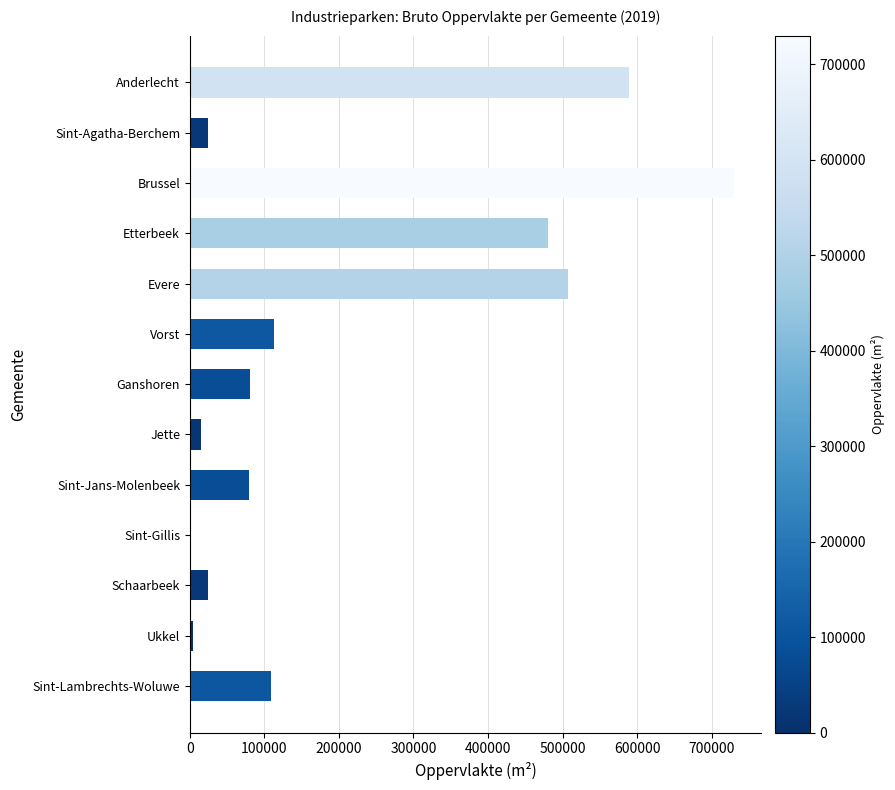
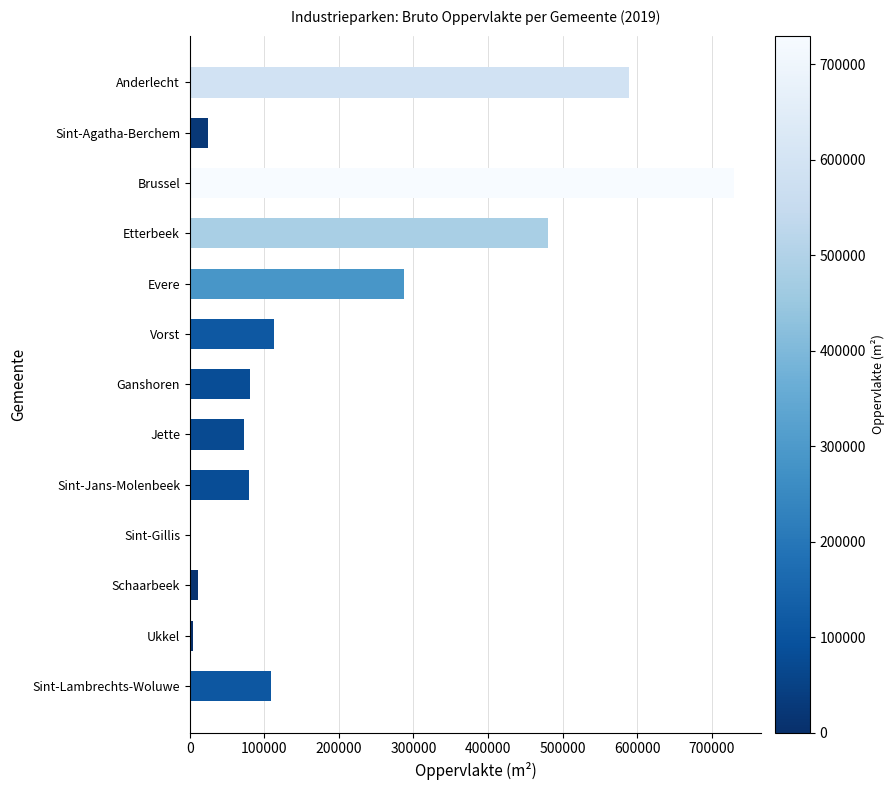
  {
    "Anderlecht": 590000,
    "Sint-Agatha-Berchem": 20000,
    "Brussel": 730000,
    "Etterbeek": 480000,
-   "Evere": 510000,
+   "Evere": 290000,
    "Vorst": 110000,
    "Ganshoren": 80000,
-   "Jette": 20000,
+   "Jette": 70000,
    "Sint-Jans-Molenbeek": 80000,
-   "Schaarbeek": 20000,
+   "Schaarbeek": 10000,
    "Ukkel": 0,
    "Sint-Lambrechts-Woluwe": 110000
  }
